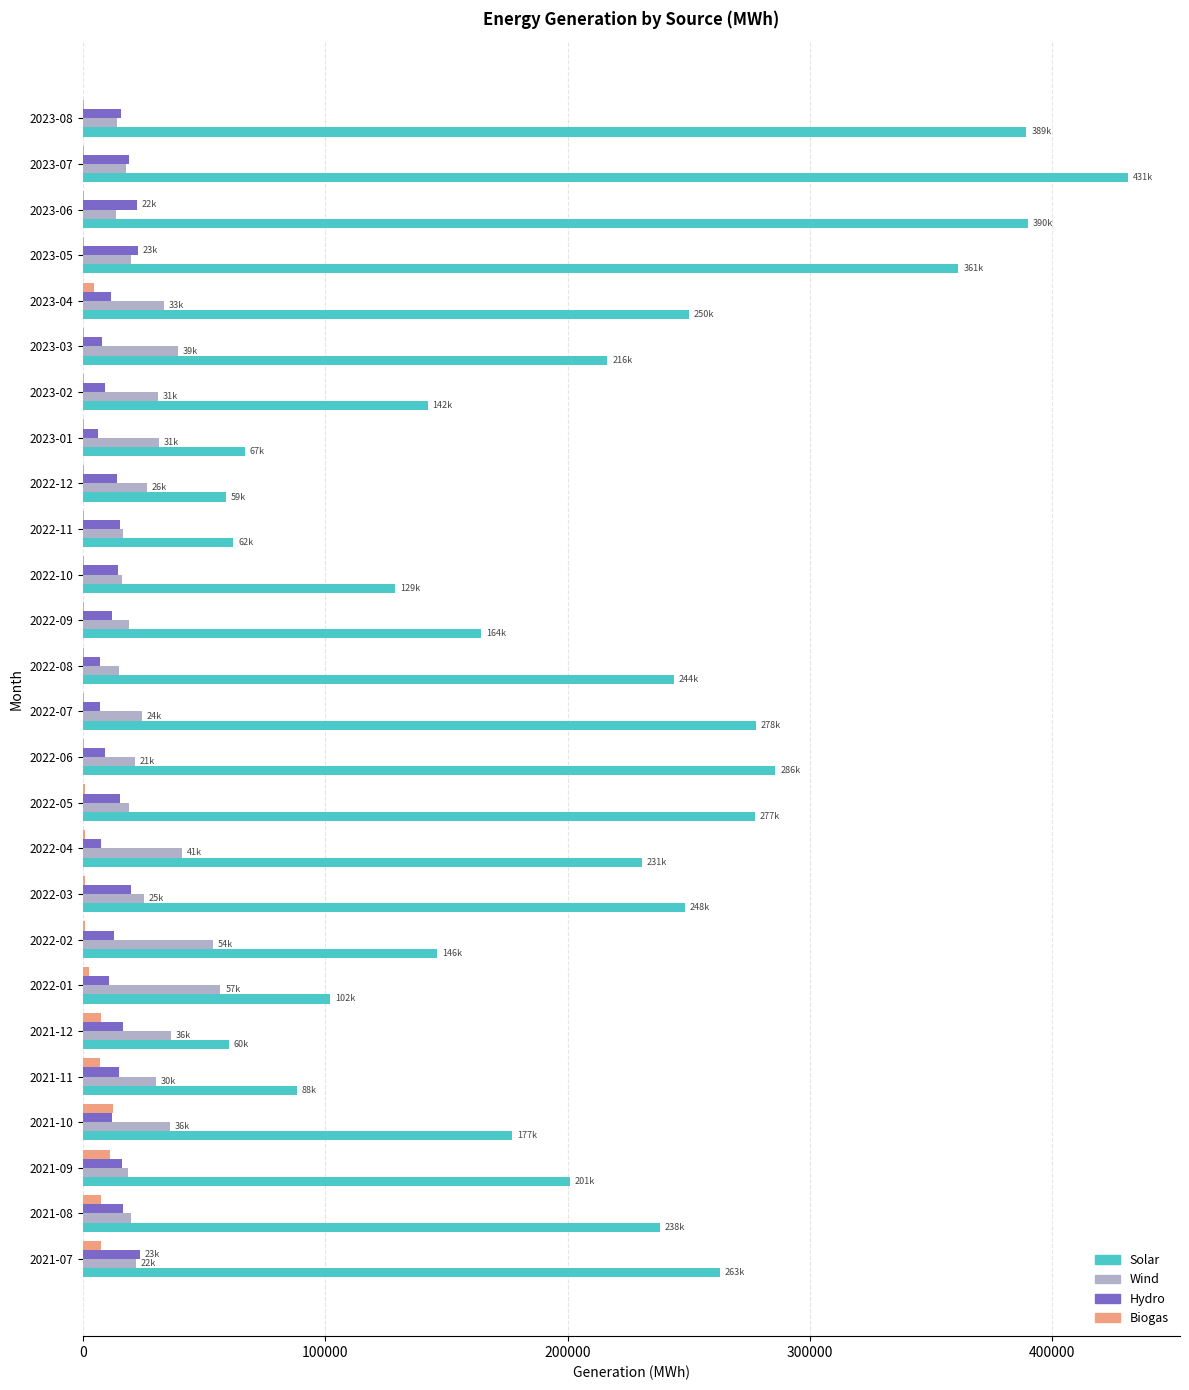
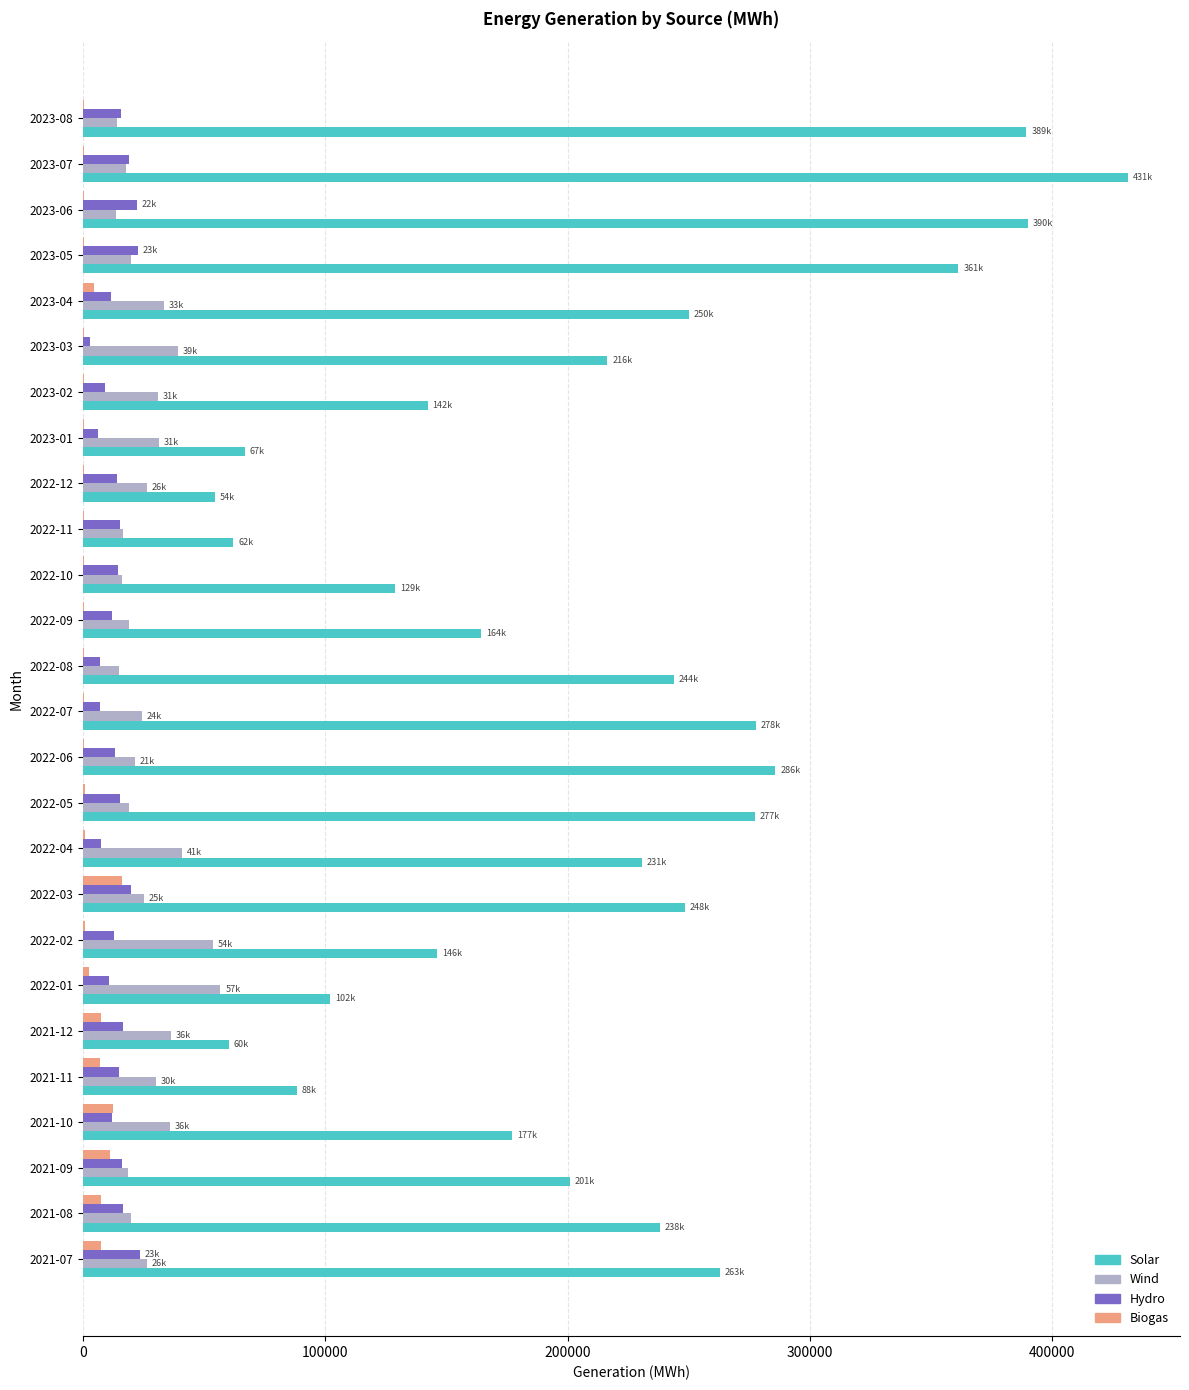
  {
    "Solar": {
      "2023-08": "389k",
      "2023-07": "431k",
      "2023-06": "390k",
      "2023-05": "361k",
      "2023-04": "250k",
      "2023-03": "216k",
      "2023-02": "142k",
      "2023-01": "67k",
-     "2022-12": "59k",
+     "2022-12": "54k",
      "2022-11": "62k",
      "2022-10": "129k",
      "2022-09": "164k",
      "2022-08": "244k",
      "2022-07": "278k",
      "2022-06": "286k",
      "2022-05": "277k",
      "2022-04": "231k",
      "2022-03": "248k",
      "2022-02": "146k",
      "2022-01": "102k",
      "2021-12": "60k",
      "2021-11": "88k",
      "2021-10": "177k",
      "2021-09": "201k",
      "2021-08": "238k",
      "2021-07": "263k"
    },
    "Wind": {
      "2023-04": "33k",
      "2023-03": "39k",
      "2023-02": "31k",
      "2023-01": "31k",
      "2022-12": "26k",
      "2022-07": "24k",
      "2022-06": "21k",
      "2022-04": "41k",
      "2022-03": "25k",
      "2022-02": "54k",
      "2022-01": "57k",
      "2021-12": "36k",
      "2021-11": "30k",
      "2021-10": "36k",
-     "2021-07": "22k"
+     "2021-07": "26k"
    },
    "Hydro": {
      "2023-08": "16000",
      "2023-07": "19000",
      "2023-04": "12000",
-     "2023-03": "8000",
+     "2023-03": "3000",
      "2023-02": "9000",
      "2023-01": "6000",
      "2022-12": "14000",
      "2022-11": "15000",
      "2022-10": "14000",
      "2022-09": "12000",
      "2022-08": "7000",
      "2022-07": "7000",
-     "2022-06": "9000",
+     "2022-06": "13000",
      "2022-05": "15000",
      "2022-04": "7000",
      "2022-03": "20000",
      "2022-02": "13000",
      "2022-01": "11000",
      "2021-12": "16000",
      "2021-11": "15000",
      "2021-10": "12000",
      "2021-09": "16000",
      "2021-08": "16000"
    },
    "Biogas": {
      "2023-04": "4000",
-     "2022-03": "1000",
+     "2022-03": "16000",
      "2022-01": "2000",
      "2021-12": "7000",
      "2021-11": "7000",
      "2021-10": "12000",
      "2021-09": "11000",
      "2021-08": "7000",
      "2021-07": "8000"
    }
  }
